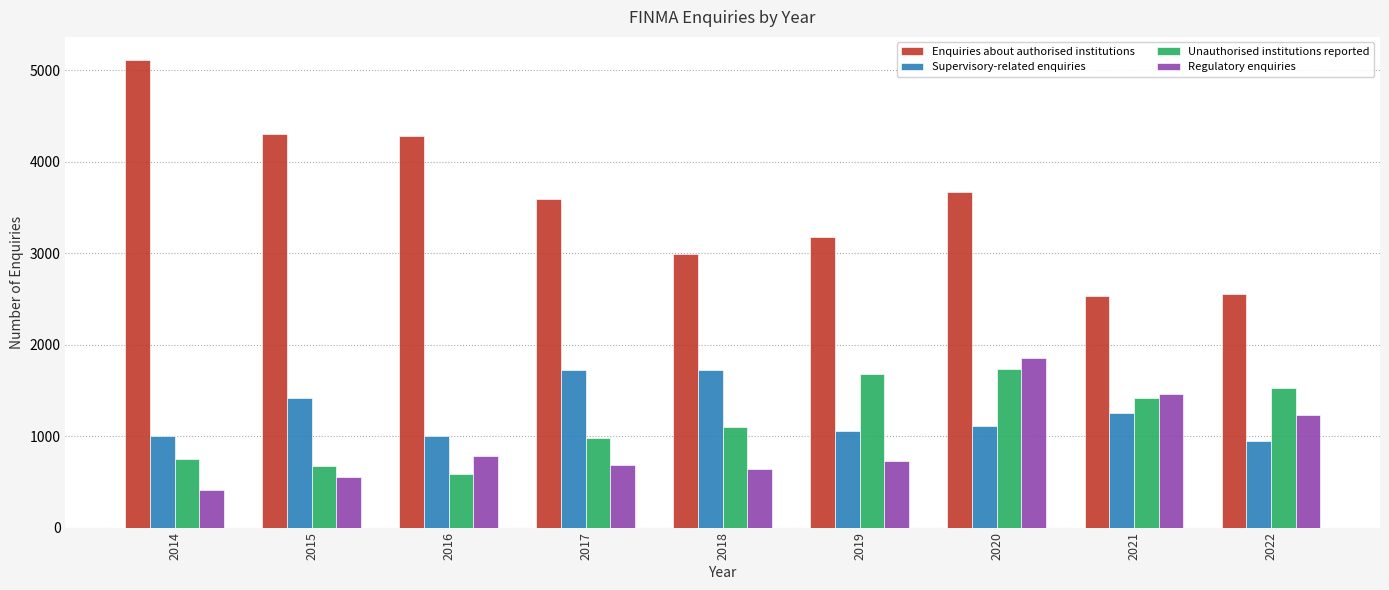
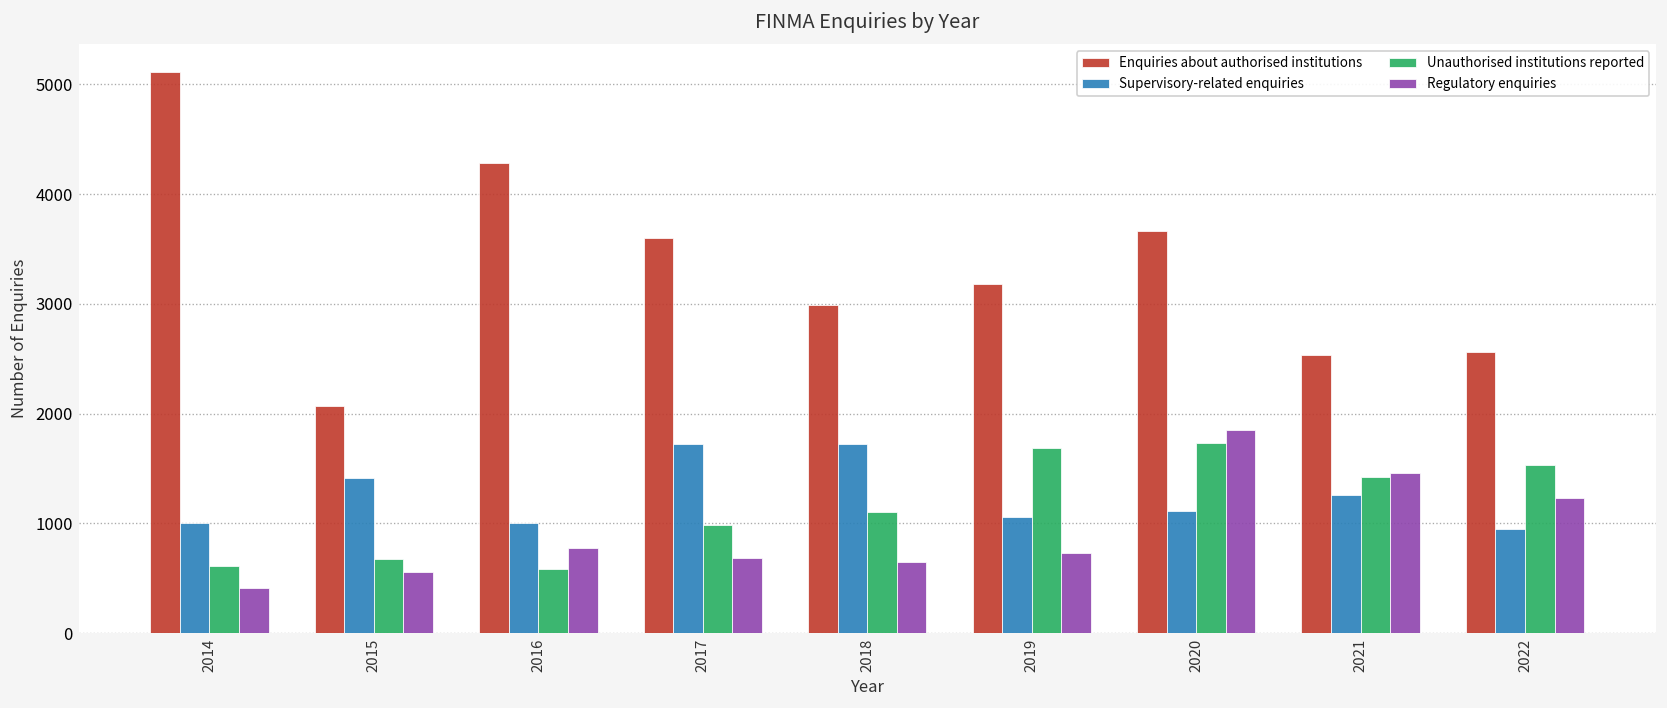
  {
    "Enquiries about authorised institutions": {
      "2014": 5100,
-     "2015": 4300,
+     "2015": 2100,
      "2016": 4300,
      "2017": 3600,
      "2018": 3000,
      "2019": 3200,
      "2020": 3700,
      "2021": 2500,
      "2022": 2600
    },
    "Supervisory-related enquiries": {
      "2014": 1000,
      "2015": 1400,
      "2016": 1000,
      "2017": 1700,
      "2018": 1700,
      "2019": 1100,
      "2020": 1100,
      "2021": 1300,
      "2022": 900
    },
    "Unauthorised institutions reported": {
-     "2014": 800,
+     "2014": 600,
      "2015": 700,
      "2016": 600,
      "2017": 1000,
      "2018": 1100,
      "2019": 1700,
      "2020": 1700,
      "2021": 1400,
      "2022": 1500
    },
    "Regulatory enquiries": {
      "2014": 400,
      "2015": 600,
      "2016": 800,
      "2017": 700,
      "2018": 600,
      "2019": 700,
      "2020": 1900,
      "2021": 1500,
      "2022": 1200
    }
  }
